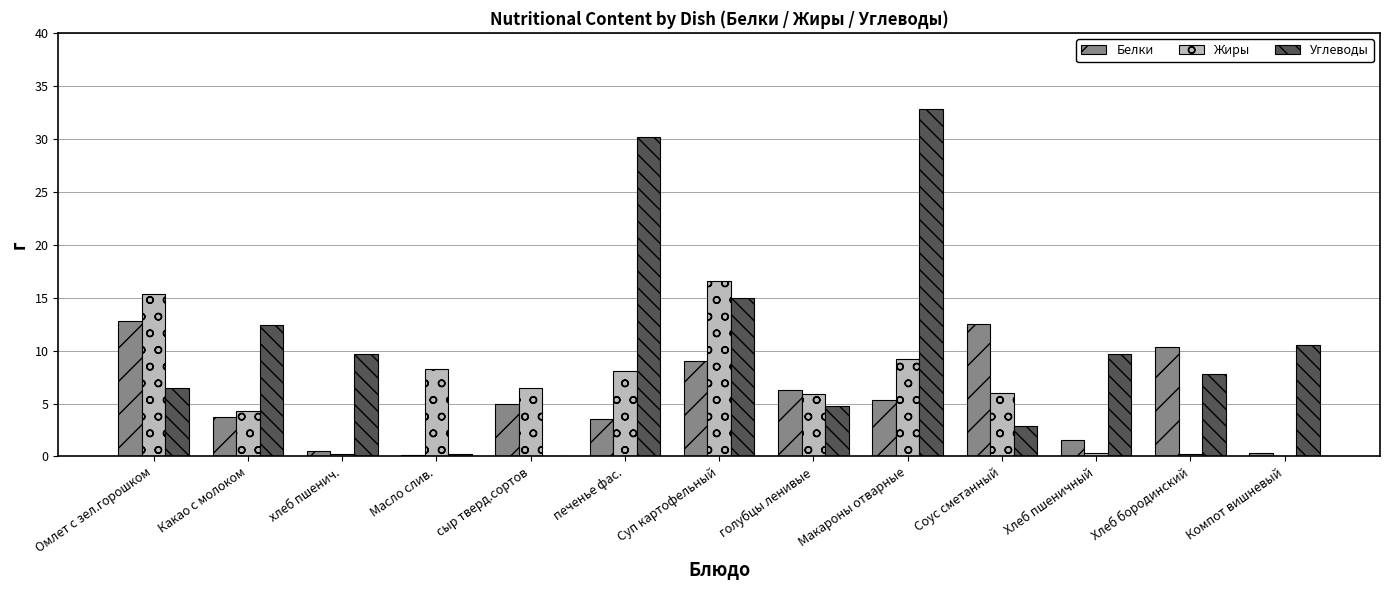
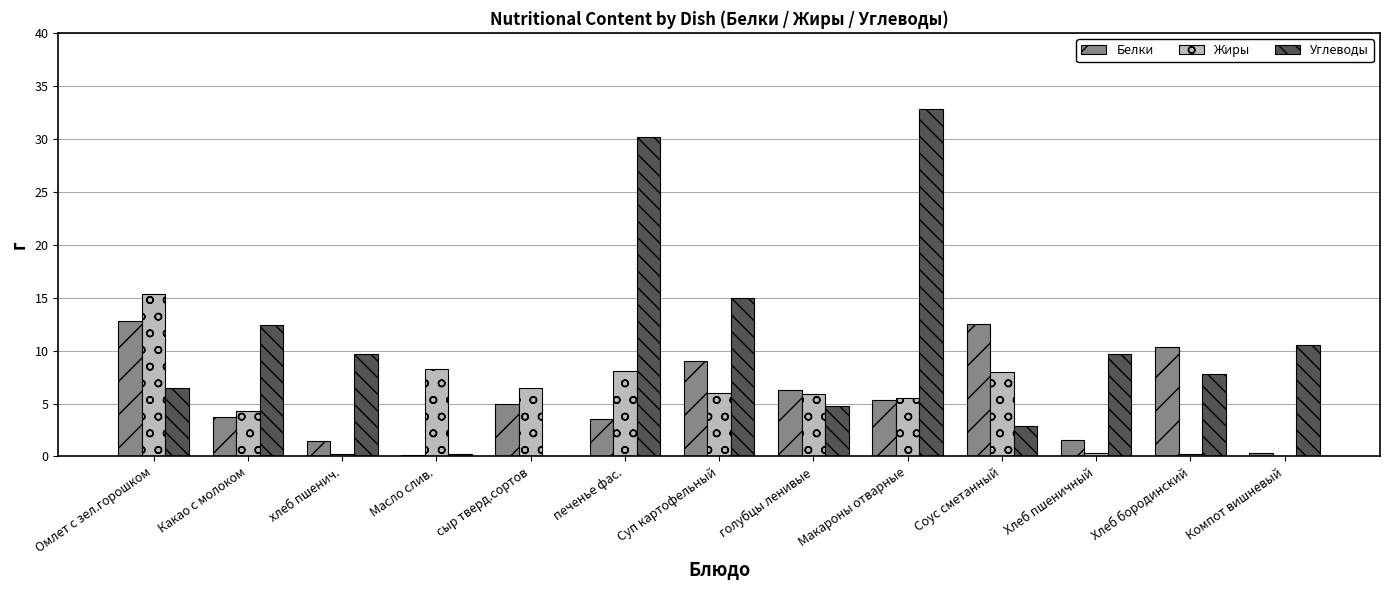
  {
    "Белки": {
      "Омлет с зел.горошком": 12.8,
      "Какао с молоком": 3.7,
-     "хлеб пшенич.": 0.5,
+     "хлеб пшенич.": 1.5,
      "сыр тверд.сортов": 5.0,
      "печенье фас.": 3.5,
      "Суп картофельный": 9.0,
      "голубцы ленивые": 6.3,
      "Макароны отварные": 5.3,
      "Соус сметанный": 12.5,
      "Хлеб пшеничный": 1.6,
      "Хлеб бородинский": 10.3,
      "Компот вишневый": 0.3
    },
    "Жиры": {
      "Омлет с зел.горошком": 15.3,
      "Какао с молоком": 4.3,
      "Масло слив.": 8.3,
      "сыр тверд.сортов": 6.5,
      "печенье фас.": 8.1,
-     "Суп картофельный": 16.6,
+     "Суп картофельный": 6.0,
      "голубцы ленивые": 5.9,
-     "Макароны отварные": 9.2,
-     "Соус сметанный": 6,
+     "Макароны отварные": 5.5,
+     "Соус сметанный": 8,
      "Хлеб пшеничный": 0.3,
      "Компот вишневый": 0.0
    },
    "Углеводы": {
      "Омлет с зел.горошком": 6.5,
      "Какао с молоком": 12.4,
      "хлеб пшенич.": 9.7,
      "сыр тверд.сортов": 0.0,
      "печенье фас.": 30.2,
      "Суп картофельный": 15.0,
      "голубцы ленивые": 4.8,
      "Макароны отварные": 32.8,
      "Соус сметанный": 2.9,
      "Хлеб пшеничный": 9.7,
      "Хлеб бородинский": 7.8,
      "Компот вишневый": 10.5
    }
  }
